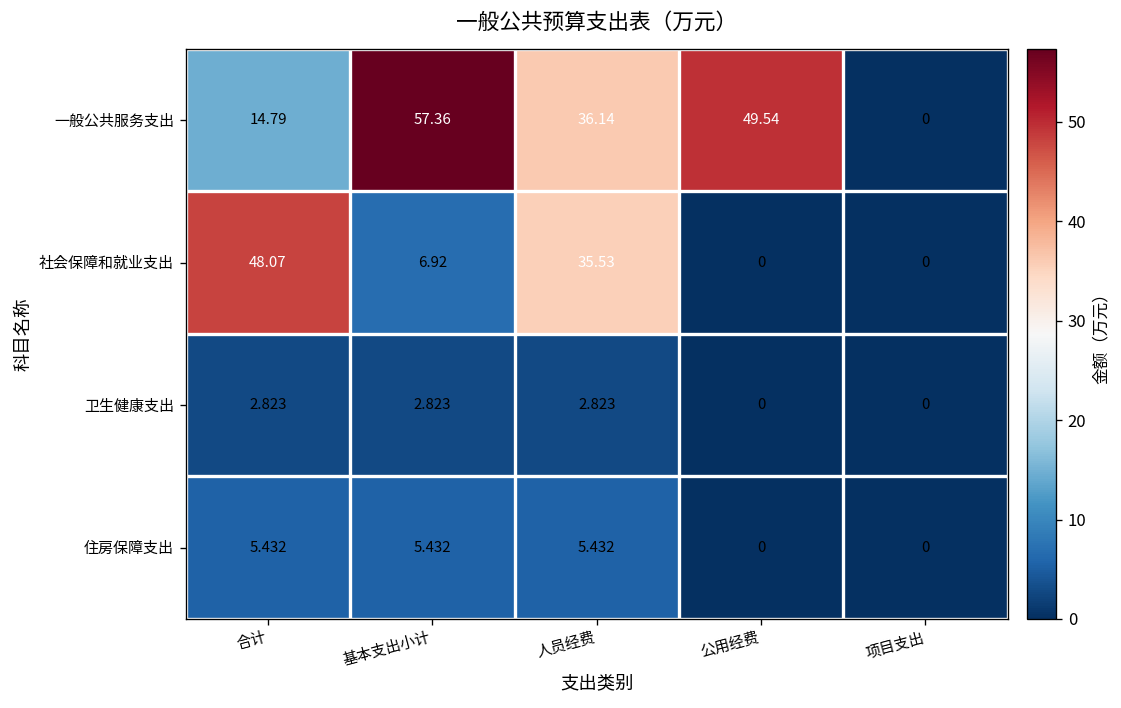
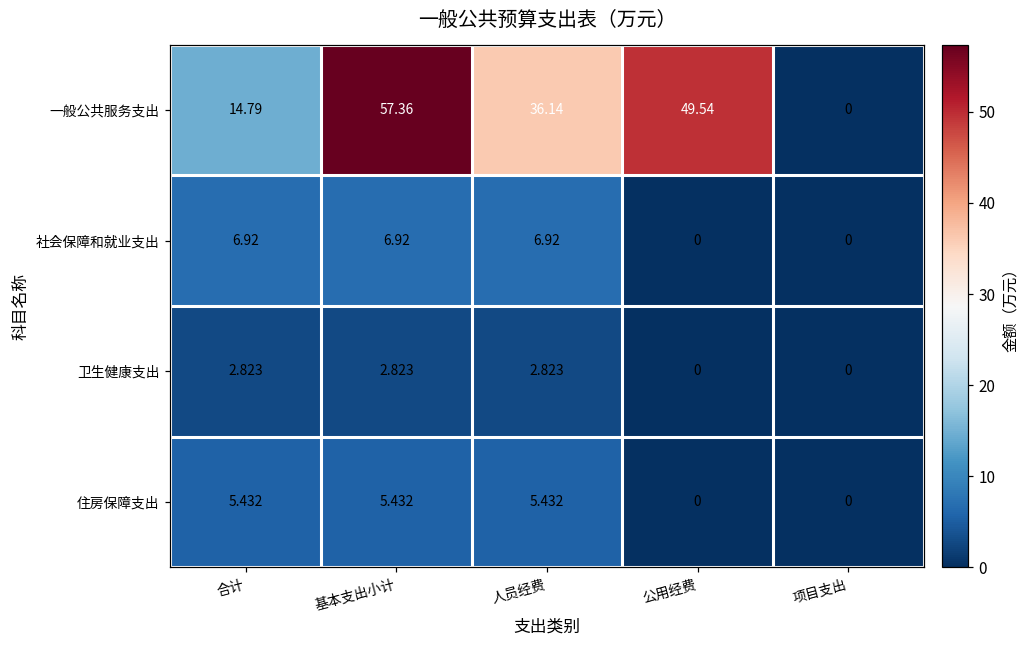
  {
    "一般公共服务支出": {
      "合计": 14.79,
      "基本支出小计": 57.36,
      "人员经费": 36.14,
      "公用经费": 49.54,
      "项目支出": 0
    },
    "社会保障和就业支出": {
-     "合计": 48.07,
+     "合计": 6.92,
      "基本支出小计": 6.92,
-     "人员经费": 35.53,
+     "人员经费": 6.92,
      "公用经费": 0,
      "项目支出": 0
    },
    "卫生健康支出": {
      "合计": 2.823,
      "基本支出小计": 2.823,
      "人员经费": 2.823,
      "公用经费": 0,
      "项目支出": 0
    },
    "住房保障支出": {
      "合计": 5.432,
      "基本支出小计": 5.432,
      "人员经费": 5.432,
      "公用经费": 0,
      "项目支出": 0
    }
  }
